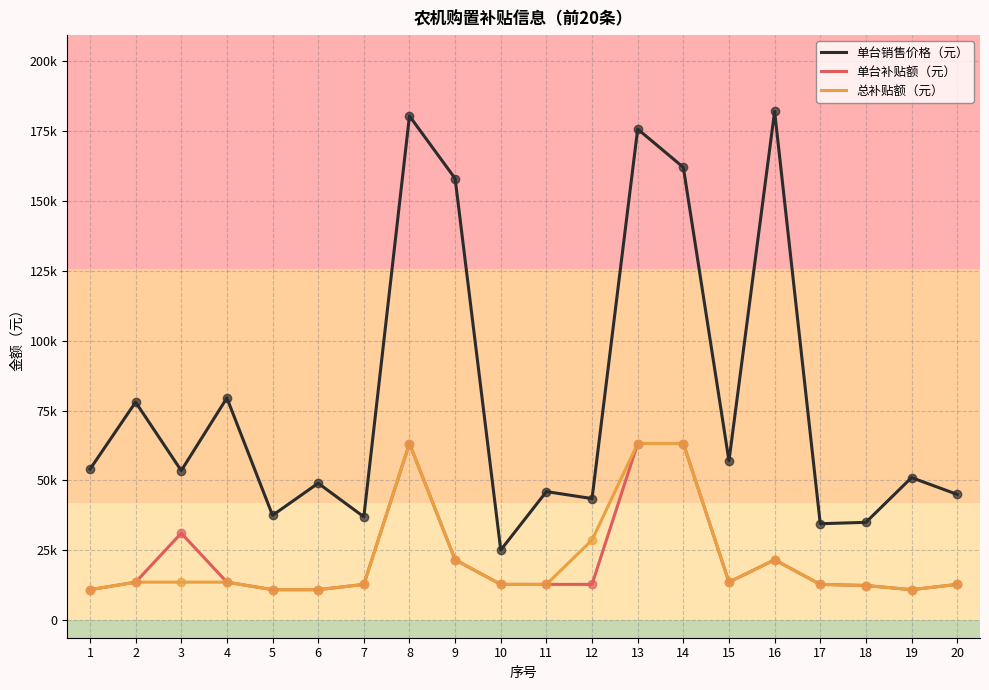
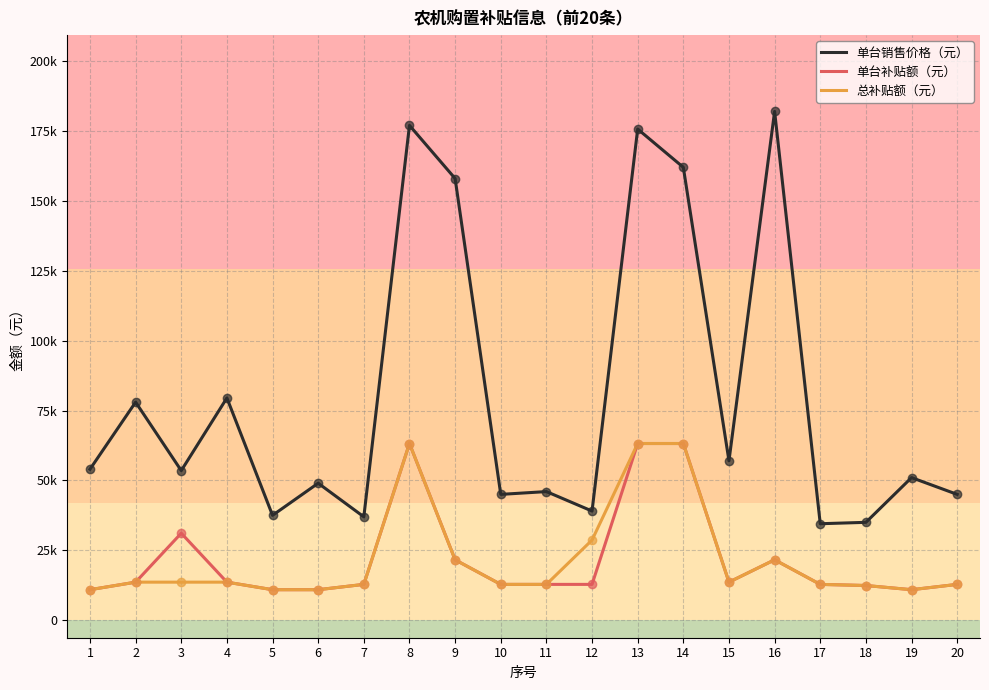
  {
    "单台销售价格（元）": {
      "1": 54000,
      "2": 78000,
      "3": 54000,
      "4": 80000,
      "5": 38000,
      "6": 49000,
      "7": 37000,
-     "8": 180000,
+     "8": 177000,
      "9": 158000,
-     "10": 25000,
+     "10": 45000,
      "11": 46000,
-     "12": 44000,
+     "12": 39000,
      "13": 176000,
      "14": 162000,
      "15": 57000,
      "16": 182000,
      "17": 35000,
      "18": 35000,
      "19": 51000,
      "20": 45000
    },
    "单台补贴额（元）": {
      "3": 31000,
      "12": 13000
    },
    "总补贴额（元）": {
      "3": 14000,
      "12": 29000
    }
  }
